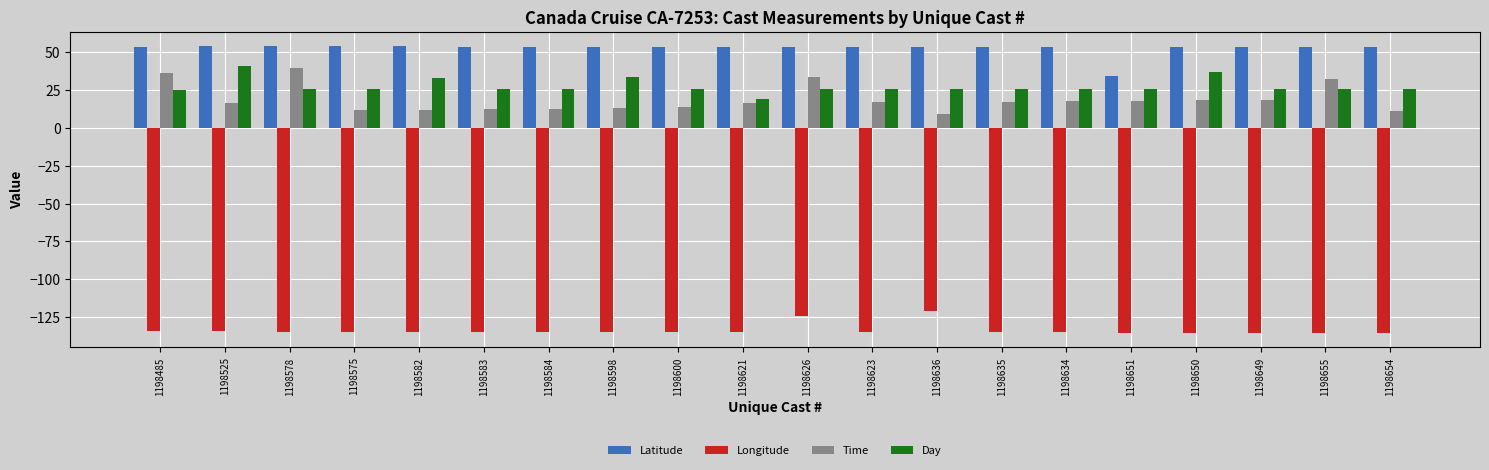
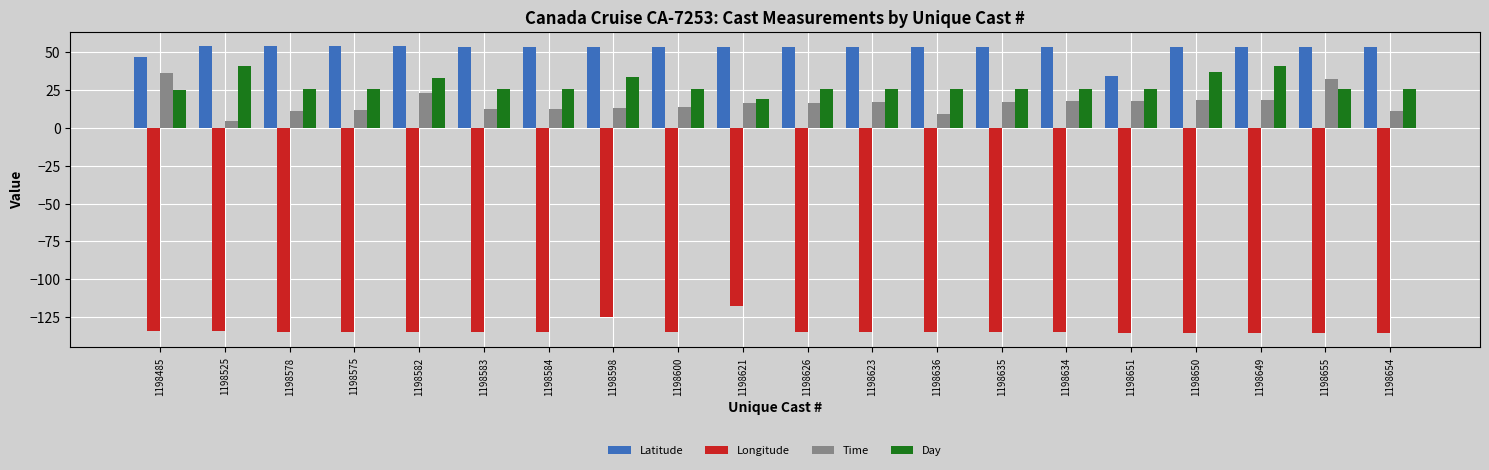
  {
    "Latitude": {
-     "1198485": 54,
+     "1198485": 47,
      "1198525": 54,
      "1198578": 54,
      "1198575": 54,
      "1198582": 54,
      "1198583": 54,
      "1198584": 54,
      "1198598": 54,
      "1198600": 54,
      "1198621": 54,
      "1198626": 54,
      "1198623": 54,
      "1198636": 54,
      "1198635": 54,
      "1198634": 54,
      "1198651": 35,
      "1198650": 54,
      "1198649": 54,
      "1198655": 53,
      "1198654": 53
    },
    "Longitude": {
      "1198485": -134,
      "1198525": -135,
      "1198578": -135,
      "1198575": -135,
      "1198582": -135,
      "1198583": -135,
      "1198584": -135,
-     "1198598": -135,
+     "1198598": -125,
      "1198600": -135,
-     "1198621": -135,
-     "1198626": -124,
+     "1198621": -117,
+     "1198626": -135,
      "1198623": -135,
-     "1198636": -121,
+     "1198636": -135,
      "1198635": -135,
      "1198634": -135,
      "1198651": -135,
      "1198650": -135,
      "1198649": -135,
      "1198655": -135,
      "1198654": -135
    },
    "Time": {
      "1198485": 37,
-     "1198525": 16,
-     "1198578": 40,
+     "1198525": 4,
+     "1198578": 11,
      "1198575": 12,
-     "1198582": 12,
+     "1198582": 23,
      "1198583": 12,
      "1198584": 13,
      "1198598": 13,
      "1198600": 14,
      "1198621": 16,
-     "1198626": 34,
+     "1198626": 17,
      "1198623": 17,
      "1198636": 10,
      "1198635": 17,
      "1198634": 18,
      "1198651": 18,
      "1198650": 18,
      "1198649": 19,
      "1198655": 33,
      "1198654": 11
    },
    "Day": {
      "1198485": 25,
      "1198525": 41,
      "1198578": 26,
      "1198575": 26,
      "1198582": 33,
      "1198583": 26,
      "1198584": 26,
      "1198598": 34,
      "1198600": 26,
      "1198621": 19,
      "1198626": 26,
      "1198623": 26,
      "1198636": 26,
      "1198635": 26,
      "1198634": 26,
      "1198651": 26,
      "1198650": 37,
-     "1198649": 26,
+     "1198649": 41,
      "1198655": 26,
      "1198654": 26
    }
  }
